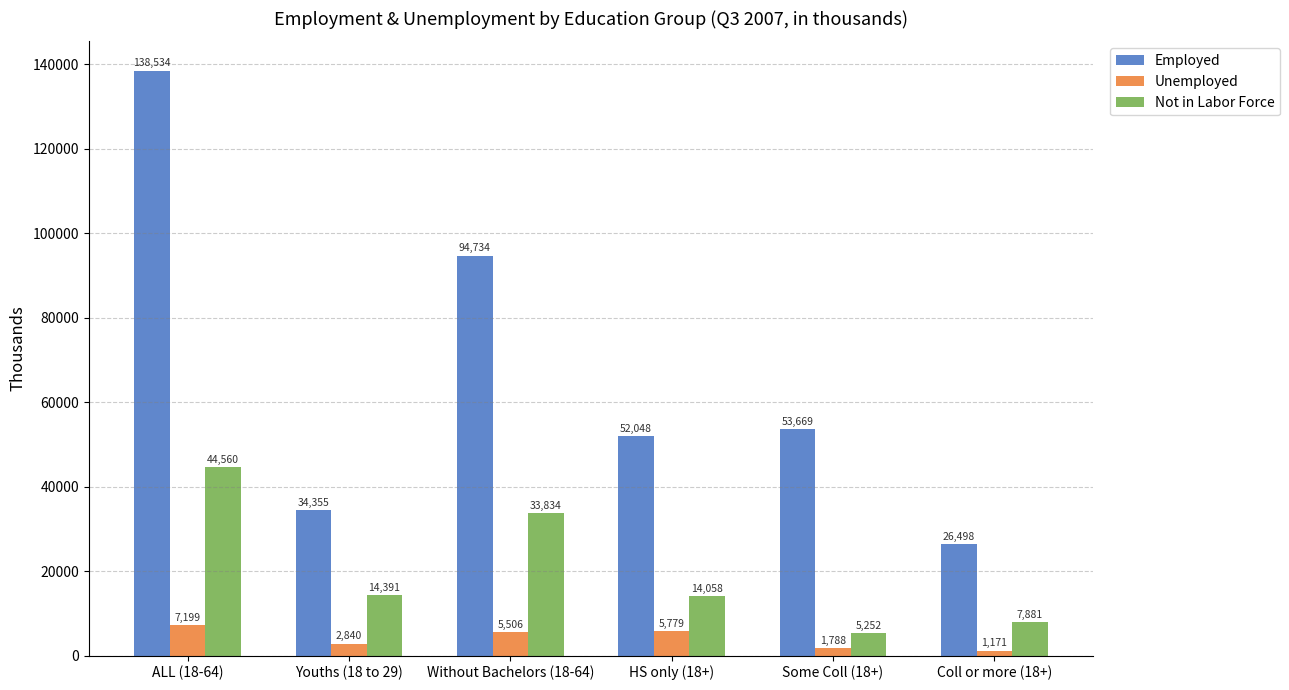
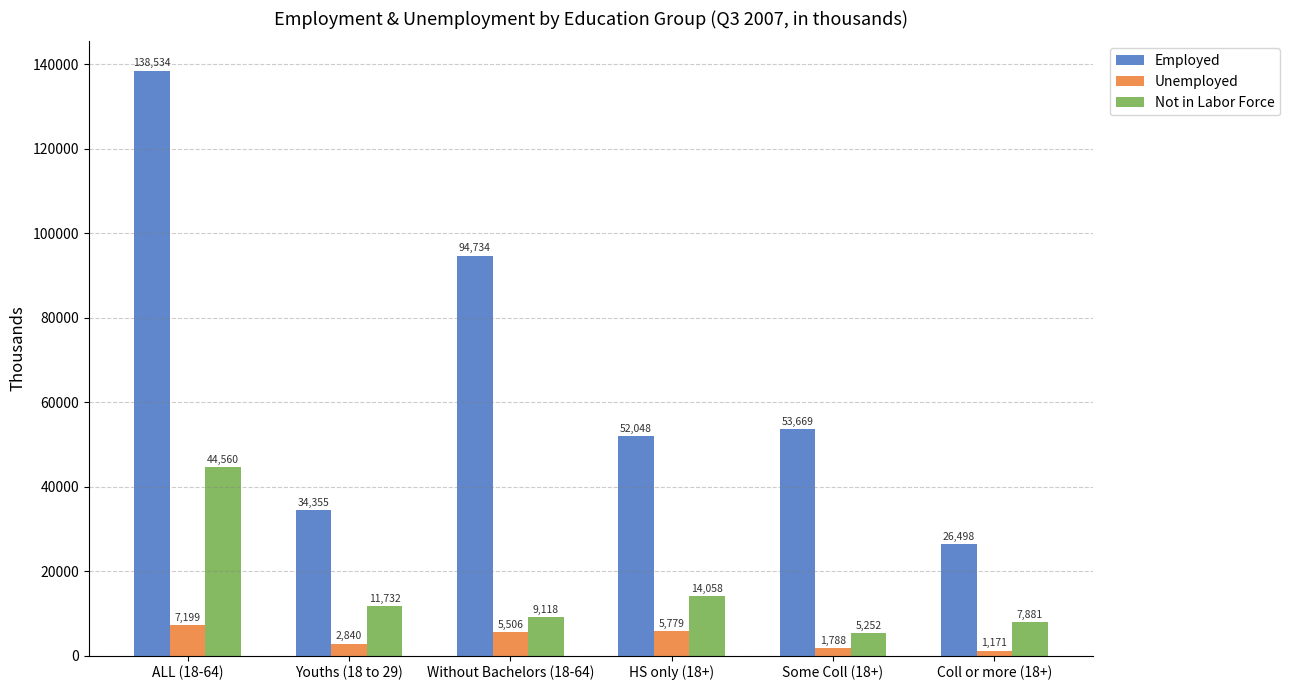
  {
    "Employed": {
      "ALL (18-64)": "138,534",
      "Youths (18 to 29)": "34,355",
      "Without Bachelors (18-64)": "94,734",
      "HS only (18+)": "52,048",
      "Some Coll (18+)": "53,669",
      "Coll or more (18+)": "26,498"
    },
    "Unemployed": {
      "ALL (18-64)": "7,199",
      "Youths (18 to 29)": "2,840",
      "Without Bachelors (18-64)": "5,506",
      "HS only (18+)": "5,779",
      "Some Coll (18+)": "1,788",
      "Coll or more (18+)": "1,171"
    },
    "Not in Labor Force": {
      "ALL (18-64)": "44,560",
-     "Youths (18 to 29)": "14,391",
-     "Without Bachelors (18-64)": "33,834",
+     "Youths (18 to 29)": "11,732",
+     "Without Bachelors (18-64)": "9,118",
      "HS only (18+)": "14,058",
      "Some Coll (18+)": "5,252",
      "Coll or more (18+)": "7,881"
    }
  }
